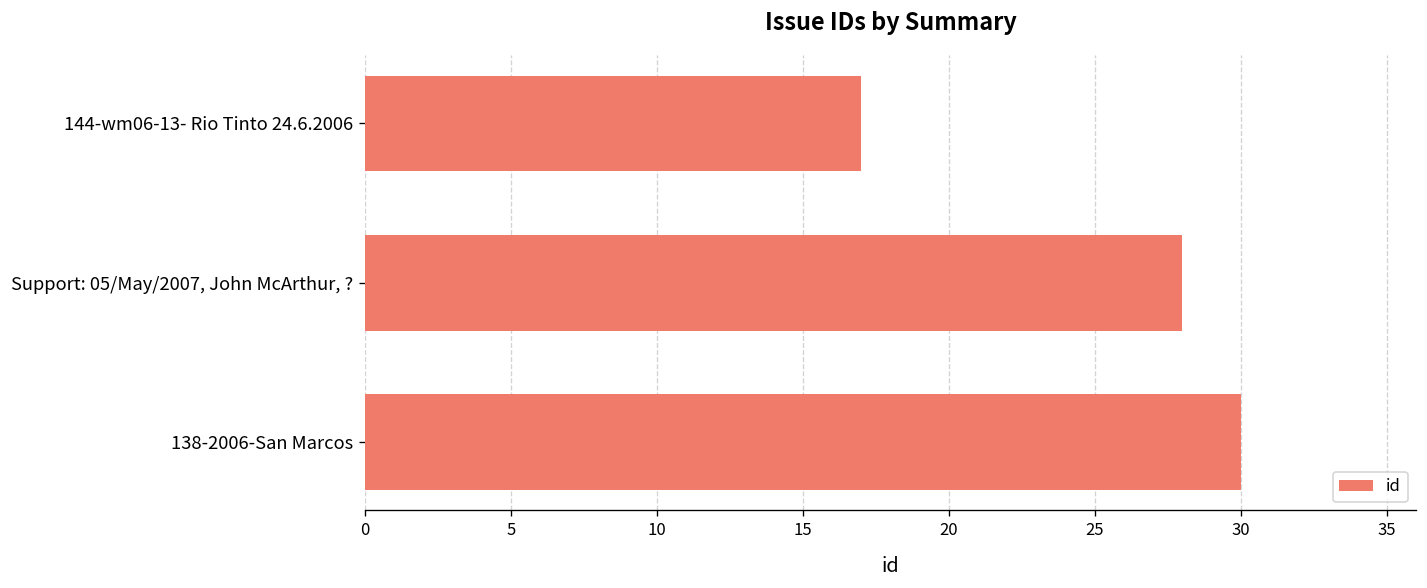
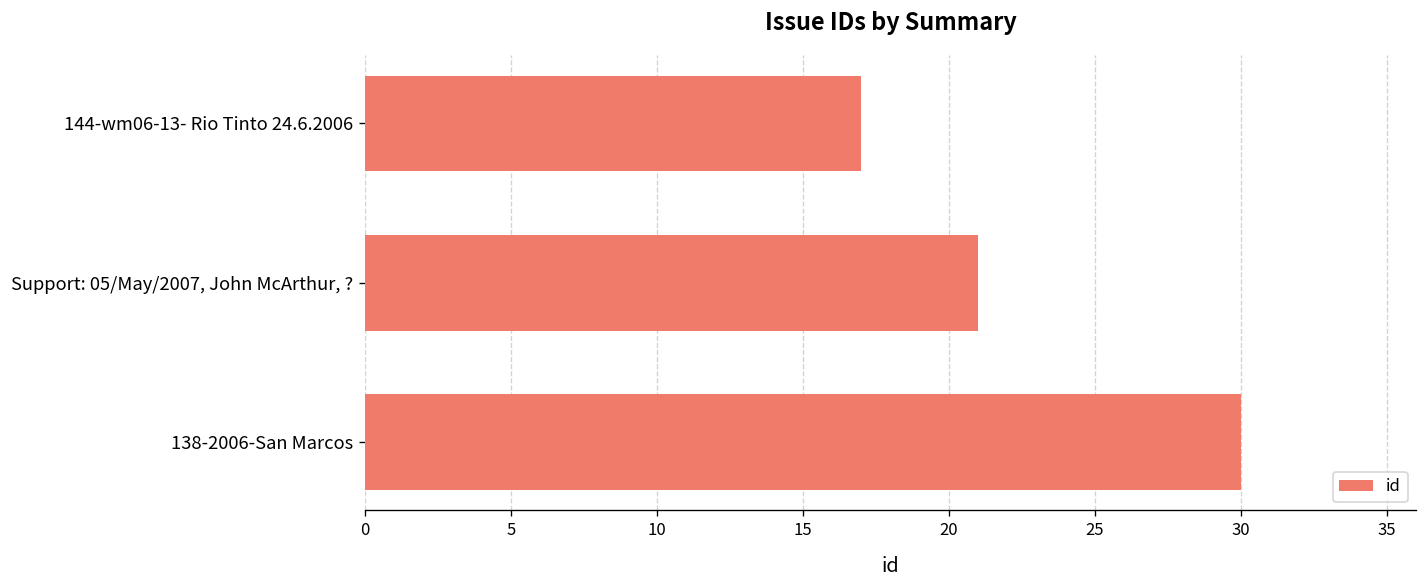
  {
    "144-wm06-13- Rio Tinto 24.6.2006": 17,
-   "Support: 05/May/2007, John McArthur, ?": 28,
+   "Support: 05/May/2007, John McArthur, ?": 21,
    "138-2006-San Marcos": 30
  }
